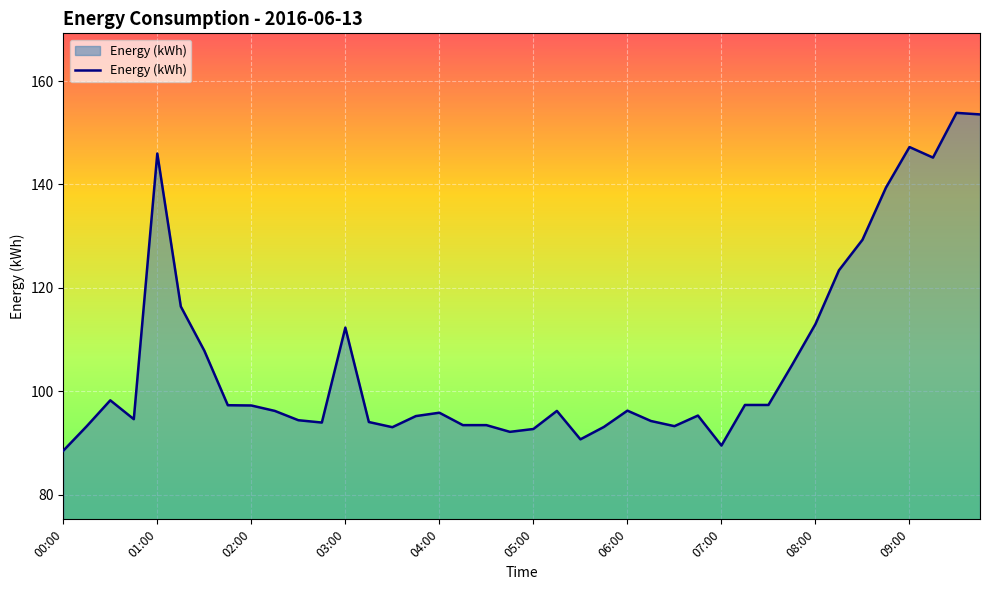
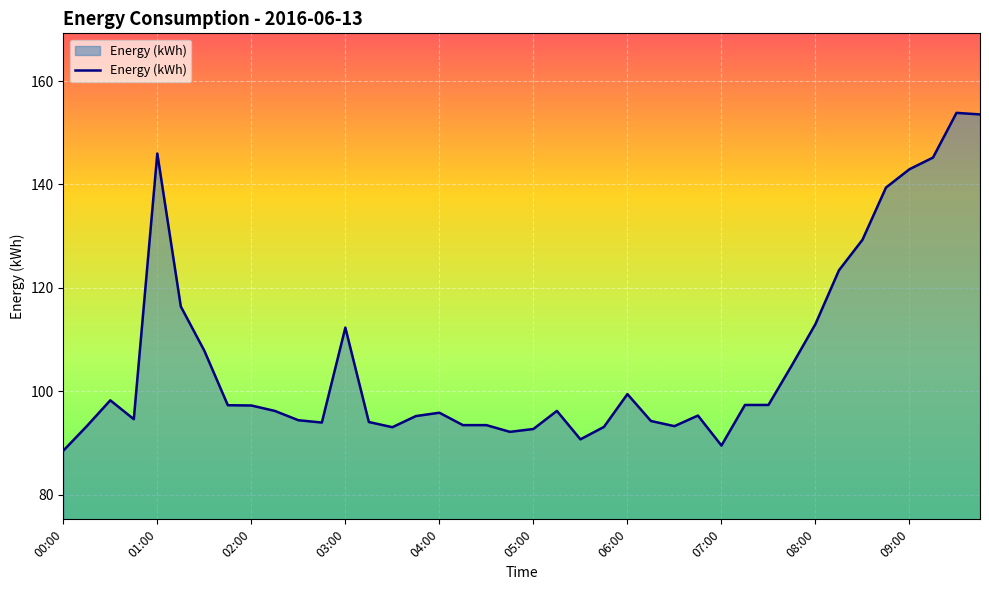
  {
    "00:00": 89,
    "01:00": 146,
    "02:00": 97,
    "03:00": 112,
    "04:00": 96,
    "05:00": 93,
-   "06:00": 96,
+   "06:00": 99,
    "07:00": 90,
    "08:00": 113,
-   "09:00": 147
+   "09:00": 143
  }
